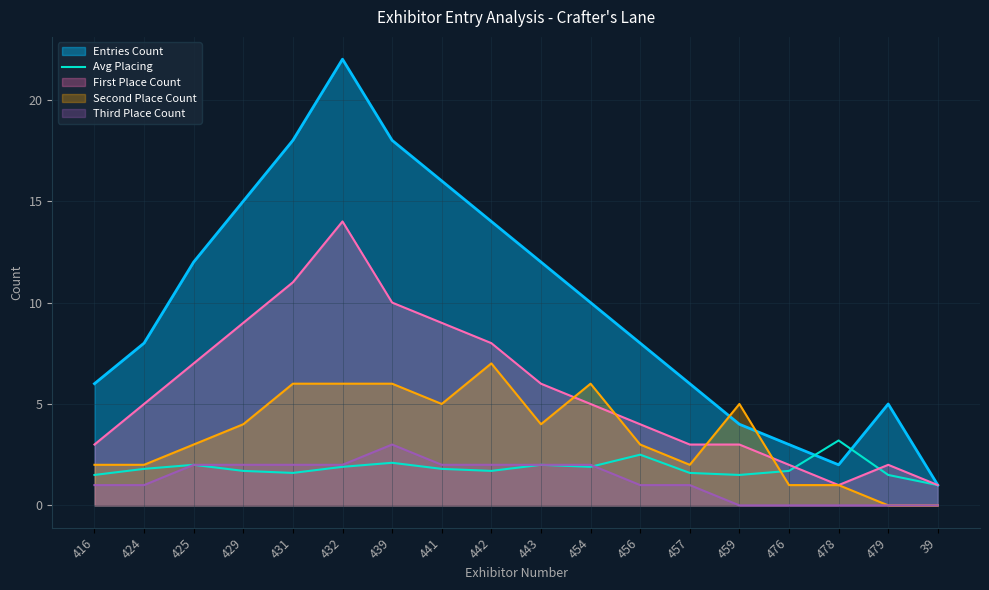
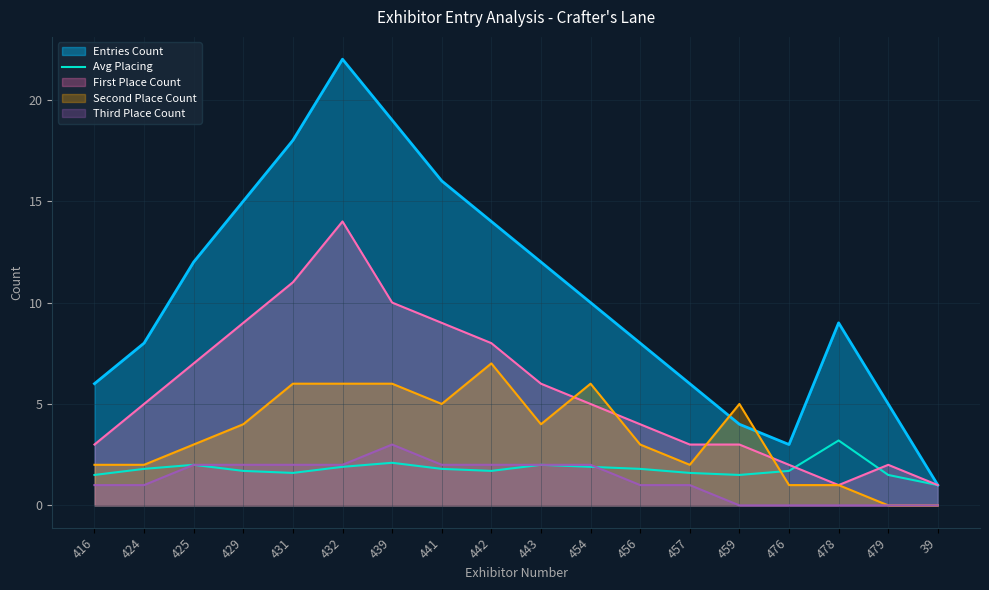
  {
    "Entries Count": {
      "416": 6,
      "424": 8,
      "425": 12,
      "429": 15,
      "431": 18,
      "432": 22,
-     "439": 18,
+     "439": 19,
      "441": 16,
      "442": 14,
      "443": 12,
      "454": 10,
      "456": 8,
      "457": 6,
      "459": 4,
      "476": 3,
-     "478": 2,
+     "478": 9,
      "479": 5
    },
    "Avg Placing": {
      "416": 1.5,
      "424": 1.8,
      "429": 1.7,
      "431": 1.6,
      "439": 2.1,
      "441": 1.8,
      "442": 1.7,
-     "456": 2.5,
+     "456": 1.8,
      "457": 1.6,
      "459": 1.5,
      "476": 1.7,
      "478": 3.2,
      "479": 1.5
    },
    "Second Place Count": {
      "416": 2.0,
      "424": 2.0,
      "425": 3.0,
      "429": 4.0,
      "431": 6.0,
      "432": 6.0,
      "439": 6.0,
      "441": 5.0,
      "442": 7.0,
      "443": 4.0,
      "454": 6.0,
      "456": 3.0,
      "457": 2.0,
      "459": 5.0,
      "476": 1.0
    }
  }
